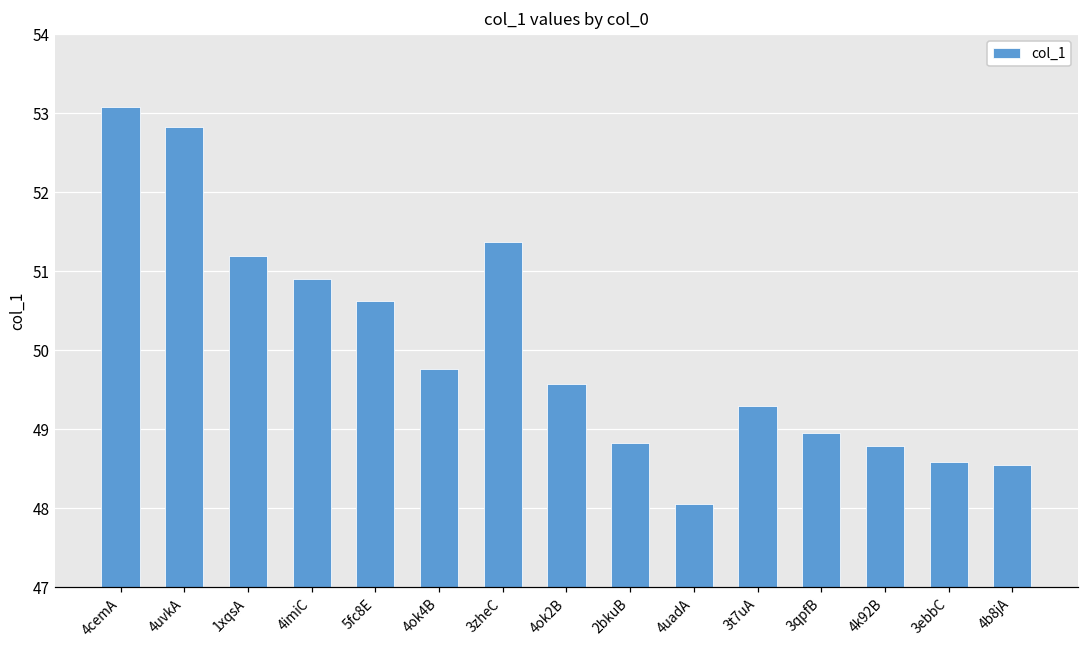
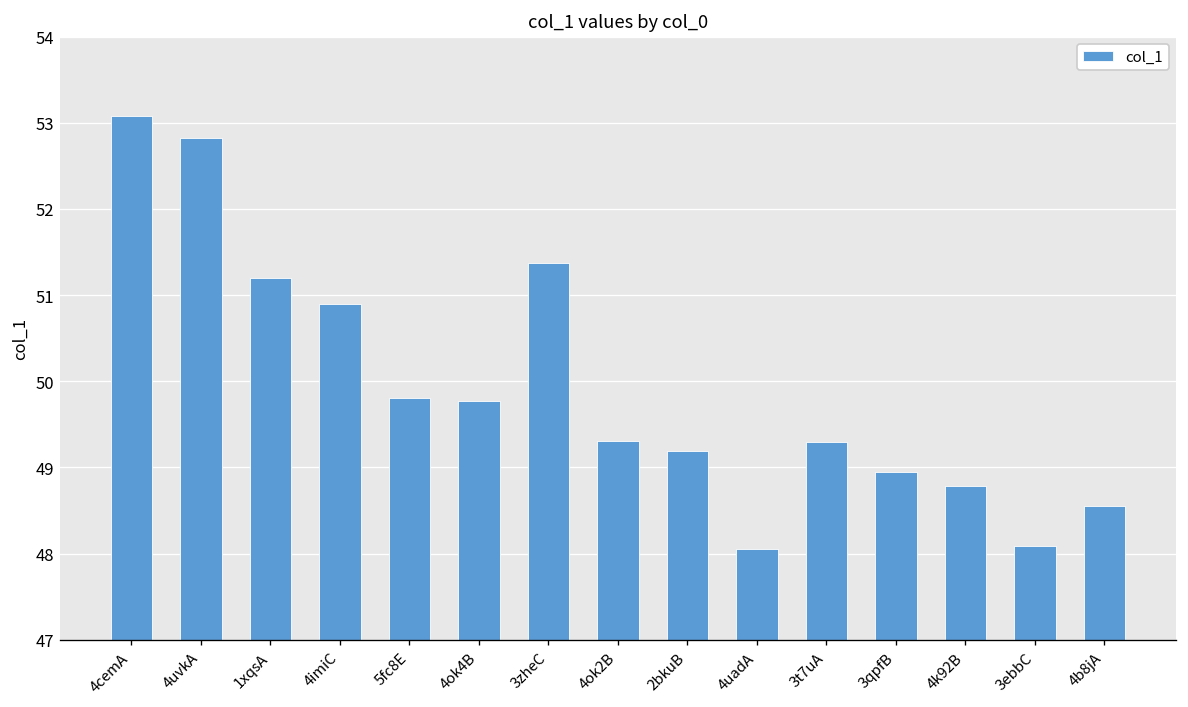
  {
    "4cemA": 53.1,
    "4uvkA": 52.8,
    "1xqsA": 51.2,
    "4imiC": 50.9,
-   "5fc8E": 50.6,
+   "5fc8E": 49.8,
    "4ok4B": 49.8,
    "3zheC": 51.4,
-   "4ok2B": 49.6,
-   "2bkuB": 48.8,
+   "4ok2B": 49.3,
+   "2bkuB": 49.2,
    "4uadA": 48.1,
    "3t7uA": 49.3,
    "3qpfB": 49.0,
    "4k92B": 48.8,
-   "3ebbC": 48.6,
+   "3ebbC": 48.1,
    "4b8jA": 48.5
  }
